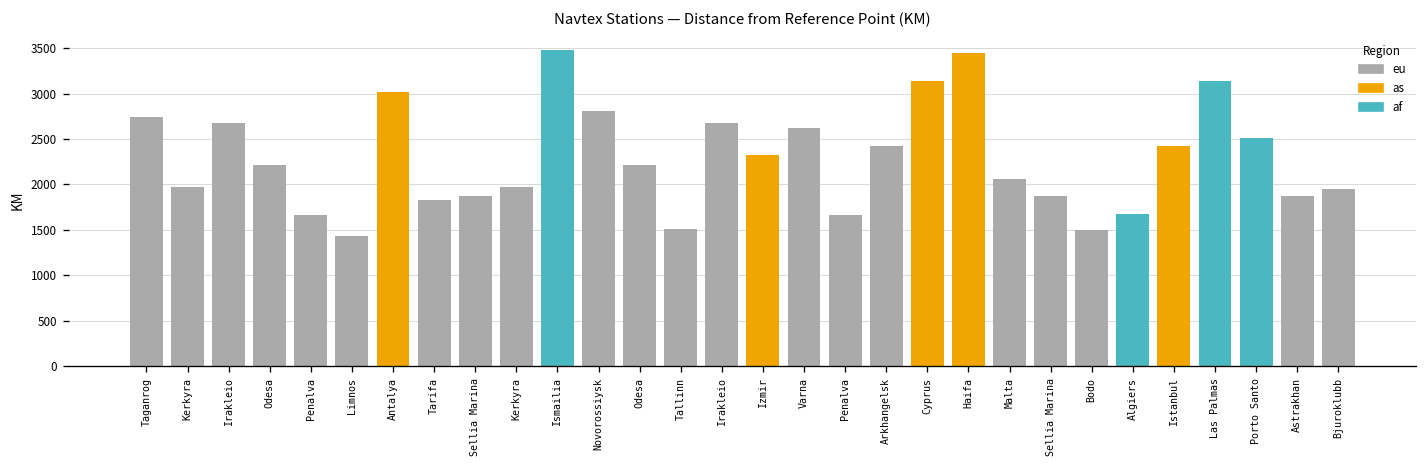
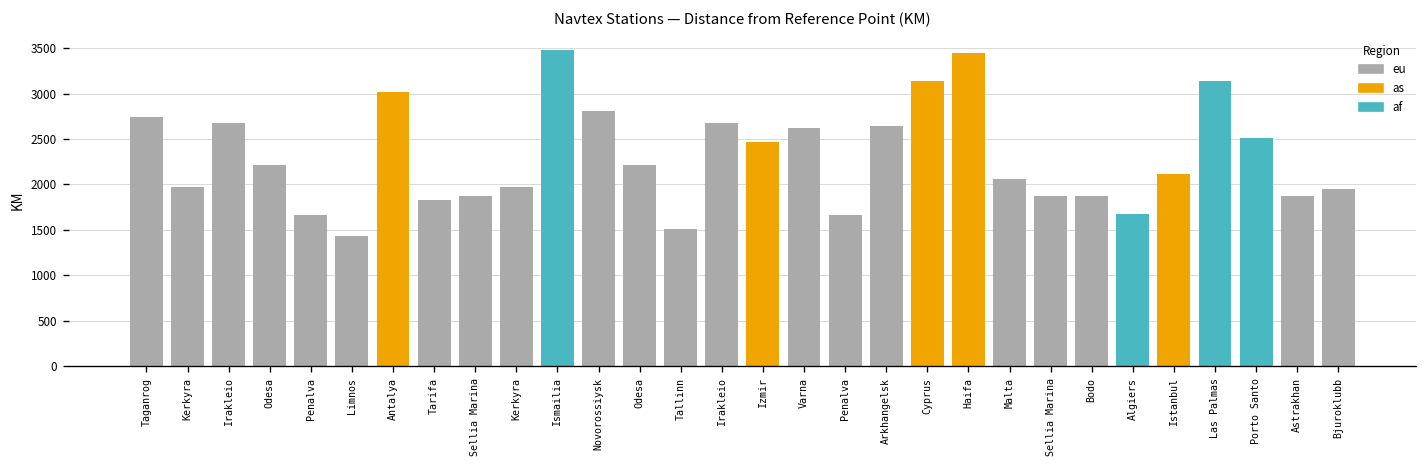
  {
    "eu": {
      "Taganrog": 2700,
      "Limnos": 1400,
      "Tarifa": 1800,
      "Novorossiysk": 2800,
      "Tallinn": 1500,
      "Varna": 2600,
-     "Arkhangelsk": 2400,
+     "Arkhangelsk": 2600,
      "Malta": 2100,
-     "Bodo": 1500,
+     "Bodo": 1900,
      "Astrakhan": 1900,
      "Bjuroklubb": 1900
    },
    "as": {
      "Antalya": 3000,
-     "Izmir": 2300,
+     "Izmir": 2500,
      "Cyprus": 3100,
      "Haifa": 3400,
-     "Istanbul": 2400
+     "Istanbul": 2100
    },
    "af": {
      "Ismailia": 3500,
      "Algiers": 1700,
      "Las Palmas": 3100,
      "Porto Santo": 2500
    }
  }
